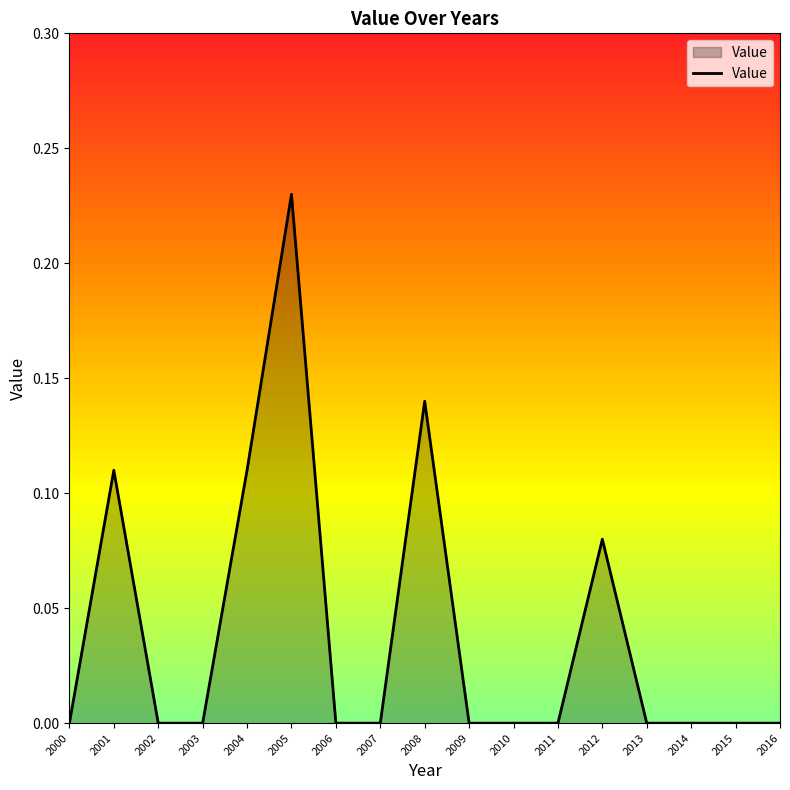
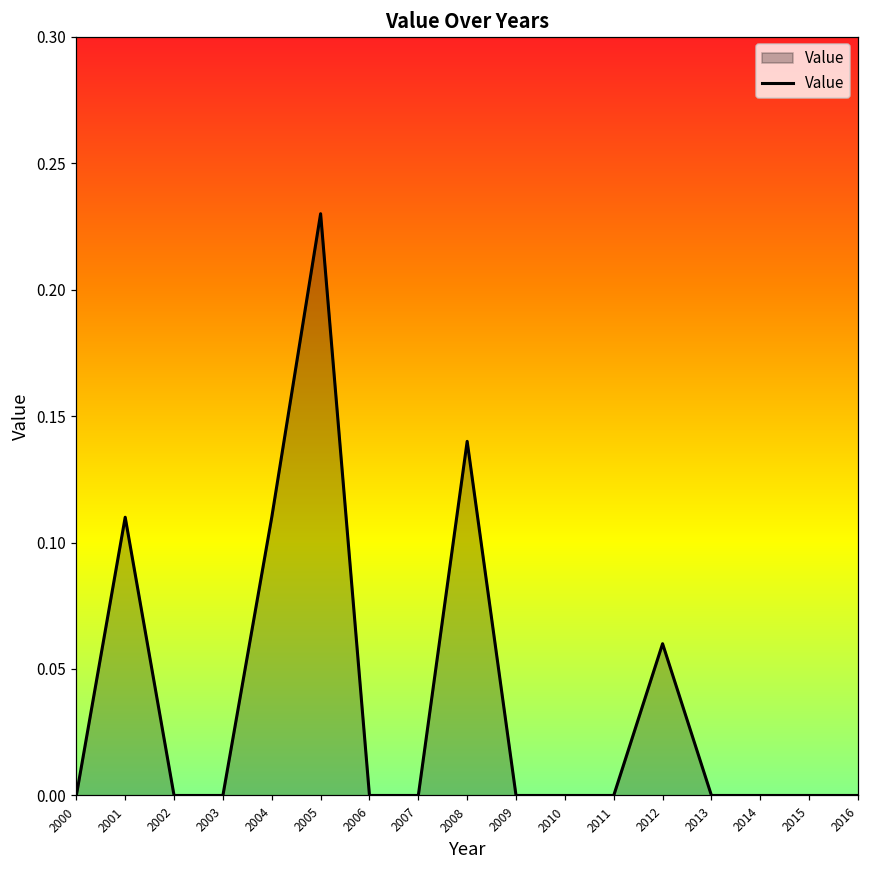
  {
    "2000": 0.00,
    "2001": 0.11,
    "2002": 0.00,
    "2003": 0.00,
    "2004": 0.11,
    "2005": 0.23,
    "2006": 0.00,
    "2007": 0.00,
    "2008": 0.14,
    "2009": 0.00,
    "2010": 0.00,
    "2011": 0.00,
-   "2012": 0.08,
+   "2012": 0.06,
    "2013": 0.00,
    "2014": 0.00,
    "2015": 0.00,
    "2016": 0.00
  }
